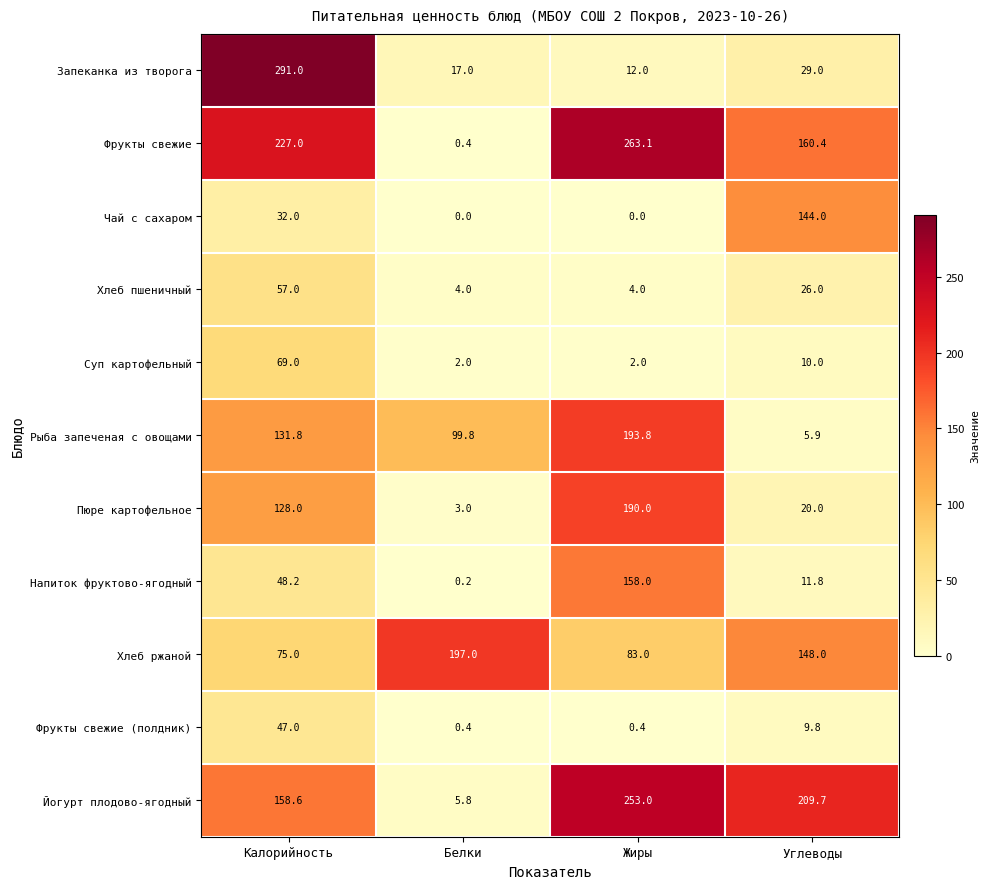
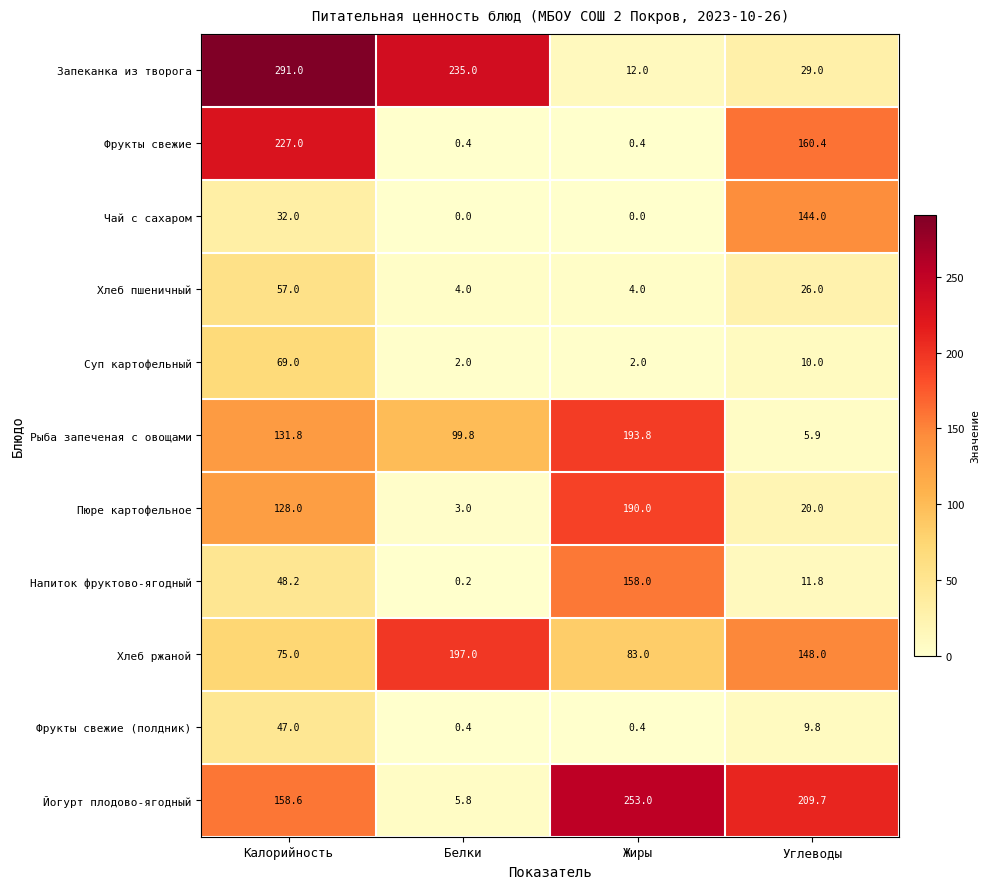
  {
    "Запеканка из творога": {
      "Калорийность": 291.0,
-     "Белки": 17.0,
+     "Белки": 235.0,
      "Жиры": 12.0,
      "Углеводы": 29.0
    },
    "Фрукты свежие": {
      "Калорийность": 227.0,
      "Белки": 0.4,
-     "Жиры": 263.1,
+     "Жиры": 0.4,
      "Углеводы": 160.4
    },
    "Чай с сахаром": {
      "Калорийность": 32.0,
      "Белки": 0.0,
      "Жиры": 0.0,
      "Углеводы": 144.0
    },
    "Хлеб пшеничный": {
      "Калорийность": 57.0,
      "Белки": 4.0,
      "Жиры": 4.0,
      "Углеводы": 26.0
    },
    "Суп картофельный": {
      "Калорийность": 69.0,
      "Белки": 2.0,
      "Жиры": 2.0,
      "Углеводы": 10.0
    },
    "Рыба запеченая с овощами": {
      "Калорийность": 131.8,
      "Белки": 99.8,
      "Жиры": 193.8,
      "Углеводы": 5.9
    },
    "Пюре картофельное": {
      "Калорийность": 128.0,
      "Белки": 3.0,
      "Жиры": 190.0,
      "Углеводы": 20.0
    },
    "Напиток фруктово-ягодный": {
      "Калорийность": 48.2,
      "Белки": 0.2,
      "Жиры": 158.0,
      "Углеводы": 11.8
    },
    "Хлеб ржаной": {
      "Калорийность": 75.0,
      "Белки": 197.0,
      "Жиры": 83.0,
      "Углеводы": 148.0
    },
    "Фрукты свежие (полдник)": {
      "Калорийность": 47.0,
      "Белки": 0.4,
      "Жиры": 0.4,
      "Углеводы": 9.8
    },
    "Йогурт плодово-ягодный": {
      "Калорийность": 158.6,
      "Белки": 5.8,
      "Жиры": 253.0,
      "Углеводы": 209.7
    }
  }
